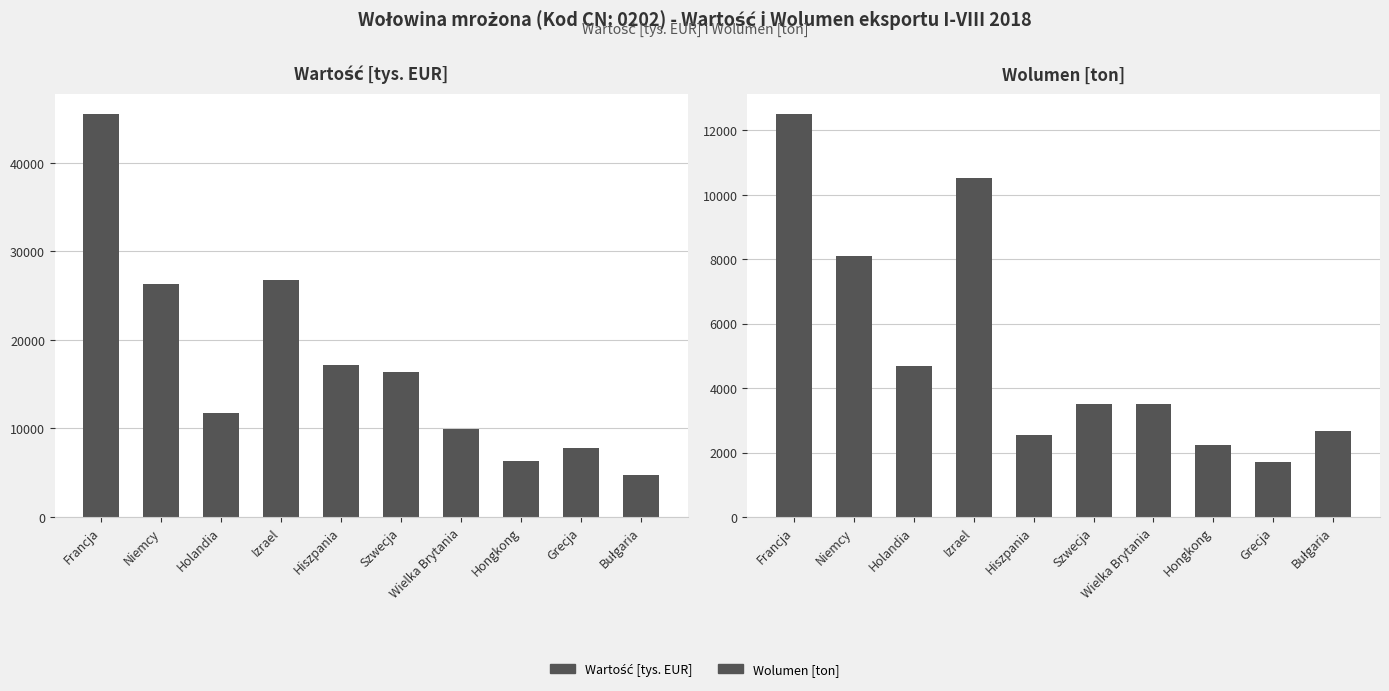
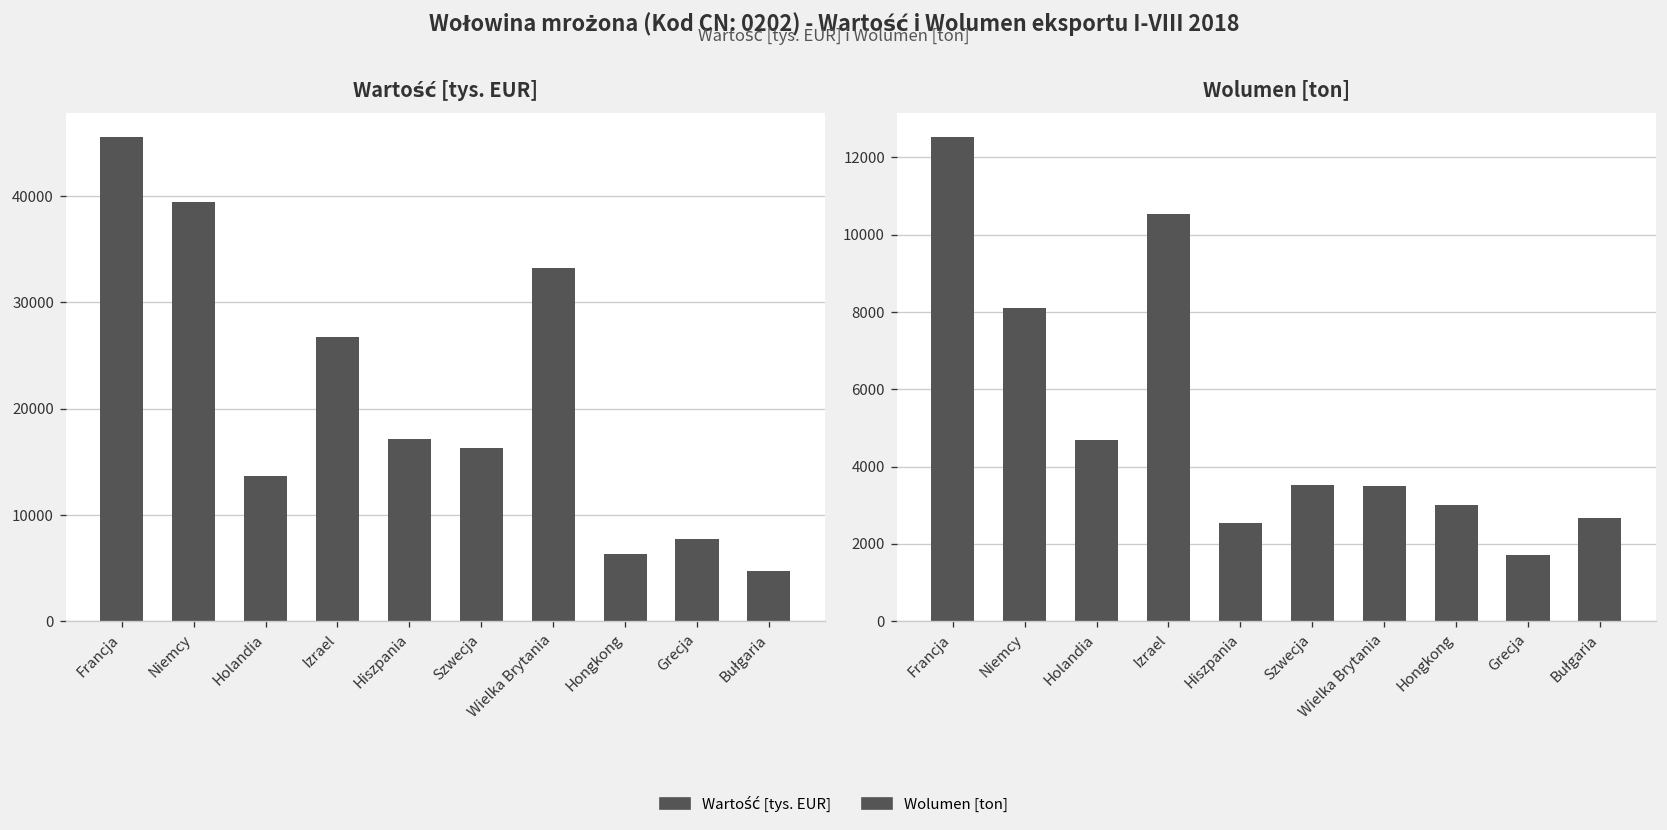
  {
    "Wartość [tys. EUR]": {
      "Francja": 46000,
-     "Niemcy": 26000,
-     "Holandia": 12000,
+     "Niemcy": 39000,
+     "Holandia": 14000,
      "Izrael": 27000,
      "Hiszpania": 17000,
      "Szwecja": 16000,
-     "Wielka Brytania": 10000,
+     "Wielka Brytania": 33000,
      "Hongkong": 6000,
      "Grecja": 8000,
      "Bułgaria": 5000
    },
    "Wolumen [ton]": {
      "Francja": 12500,
      "Niemcy": 8100,
      "Holandia": 4700,
      "Izrael": 10500,
      "Hiszpania": 2500,
      "Szwecja": 3500,
      "Wielka Brytania": 3500,
-     "Hongkong": 2200,
+     "Hongkong": 3000,
      "Grecja": 1700,
      "Bułgaria": 2700
    }
  }
